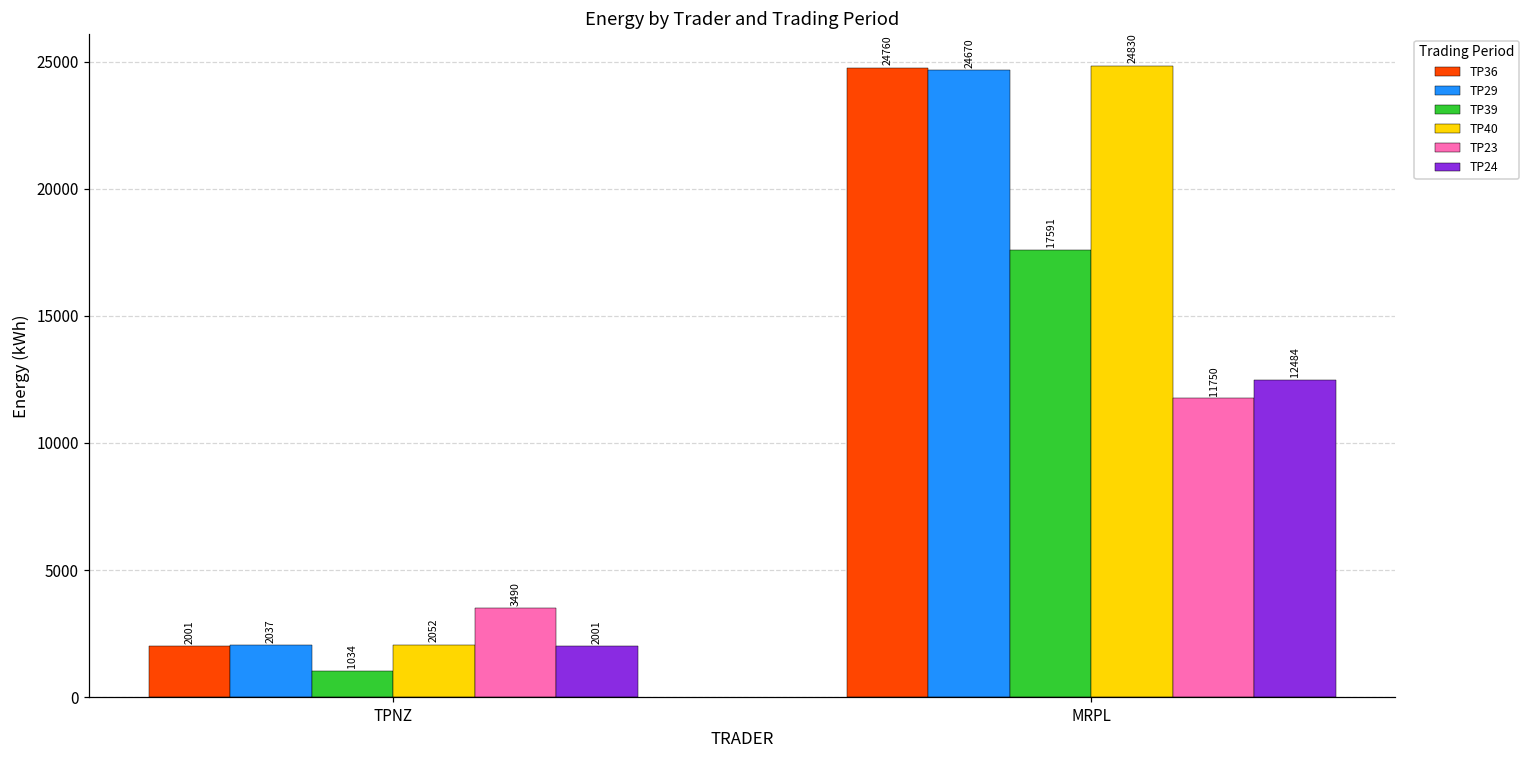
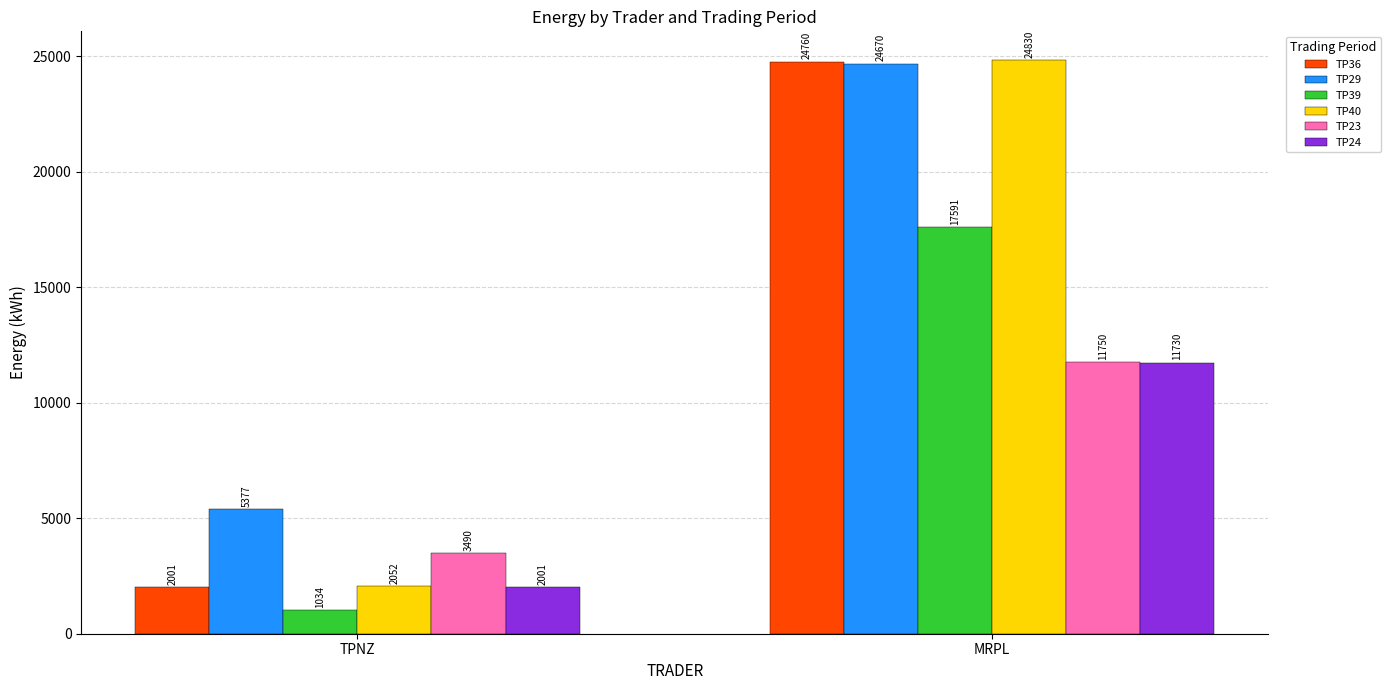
  {
    "TP36": {
      "TPNZ": 2001,
      "MRPL": 24760
    },
    "TP29": {
-     "TPNZ": 2037,
+     "TPNZ": 5377,
      "MRPL": 24670
    },
    "TP39": {
      "TPNZ": 1034,
      "MRPL": 17591
    },
    "TP40": {
      "TPNZ": 2052,
      "MRPL": 24830
    },
    "TP23": {
      "TPNZ": 3490,
      "MRPL": 11750
    },
    "TP24": {
      "TPNZ": 2001,
-     "MRPL": 12484
+     "MRPL": 11730
    }
  }
